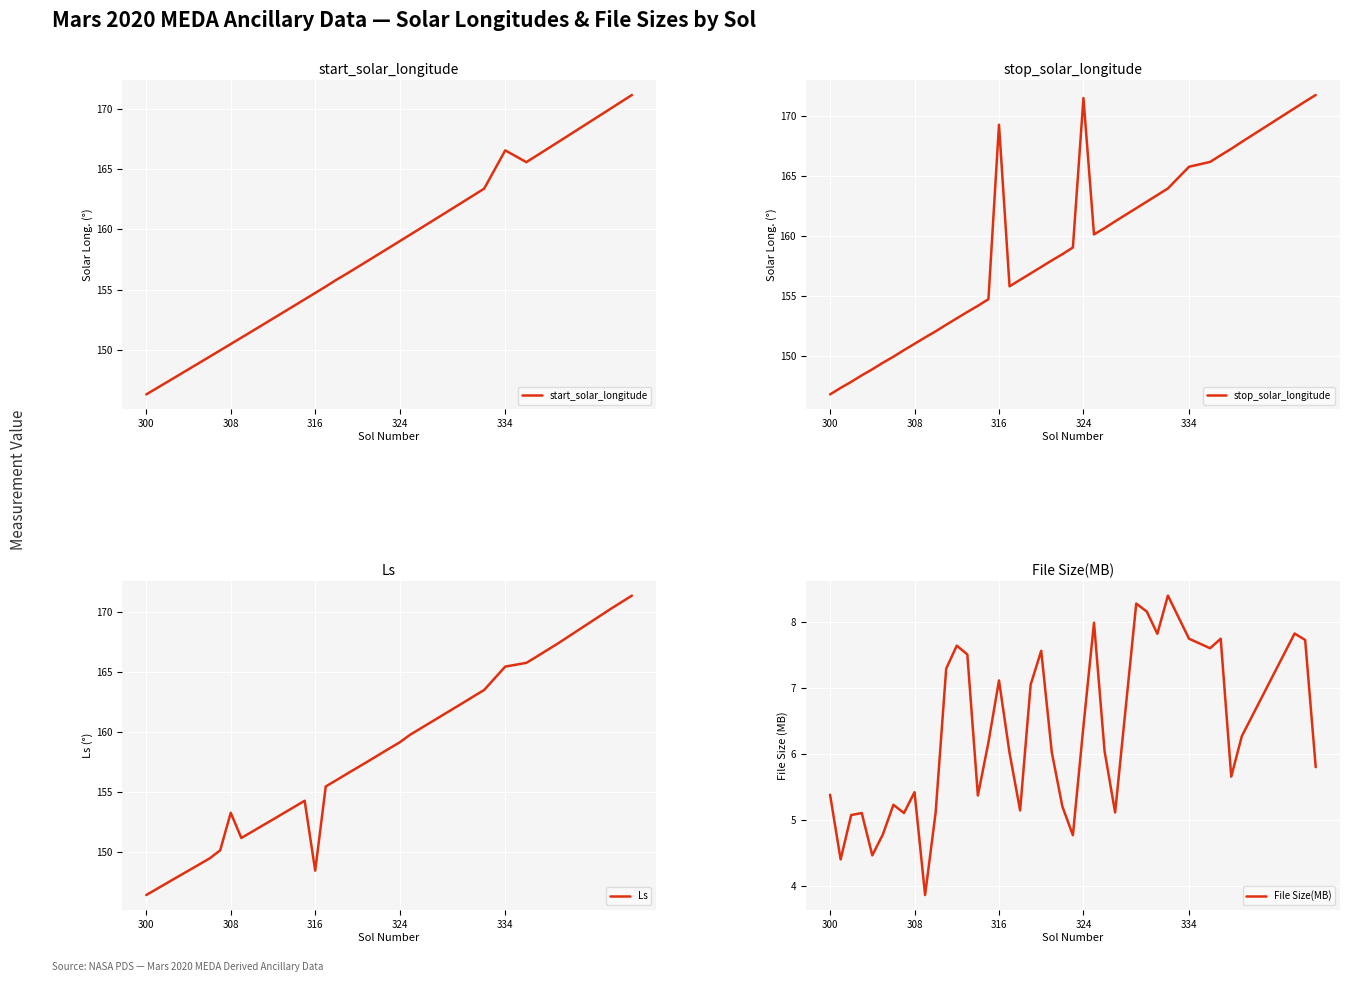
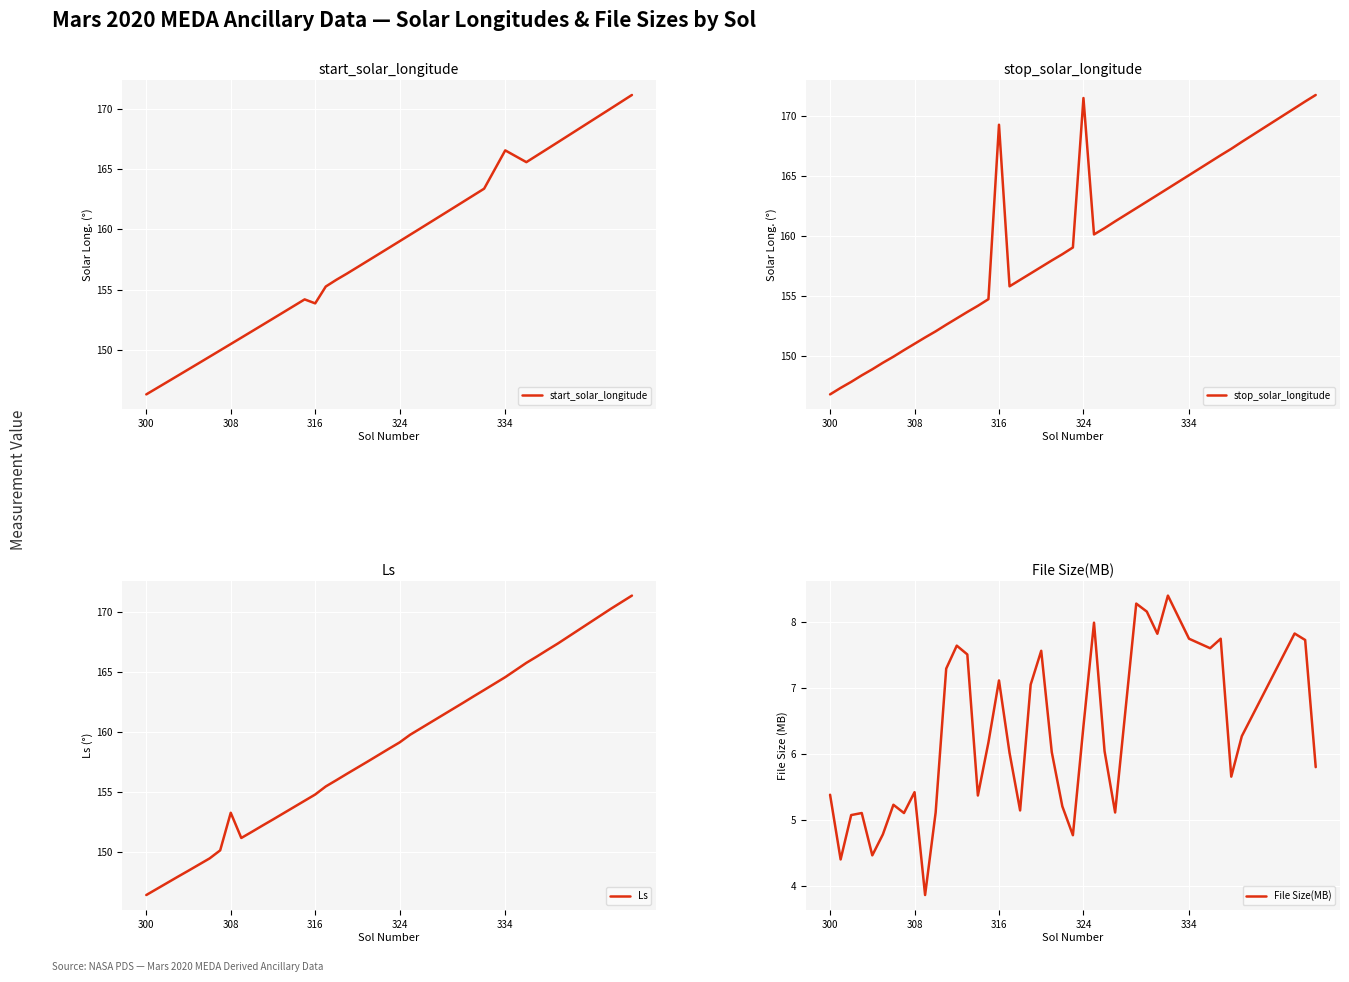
  {
    "start_solar_longitude": {
      "300": 146.3,
      "308": 150.5,
-     "316": 154.7,
+     "316": 153.8,
      "324": 159.0,
      "334": 166.6
    },
    "stop_solar_longitude": {
      "300": 146.8,
      "308": 151.0,
      "316": 169.2,
      "324": 171.5,
-     "334": 165.7
+     "334": 165.0
    },
    "Ls": {
      "300": 146.4,
      "308": 153.3,
-     "316": 148.5,
+     "316": 154.8,
      "324": 159.1,
-     "334": 165.4
+     "334": 164.6
    },
    "File Size(MB)": {
      "300": 5.4,
      "308": 5.4,
      "316": 7.1,
      "324": 6.4,
      "334": 7.8
    }
  }
